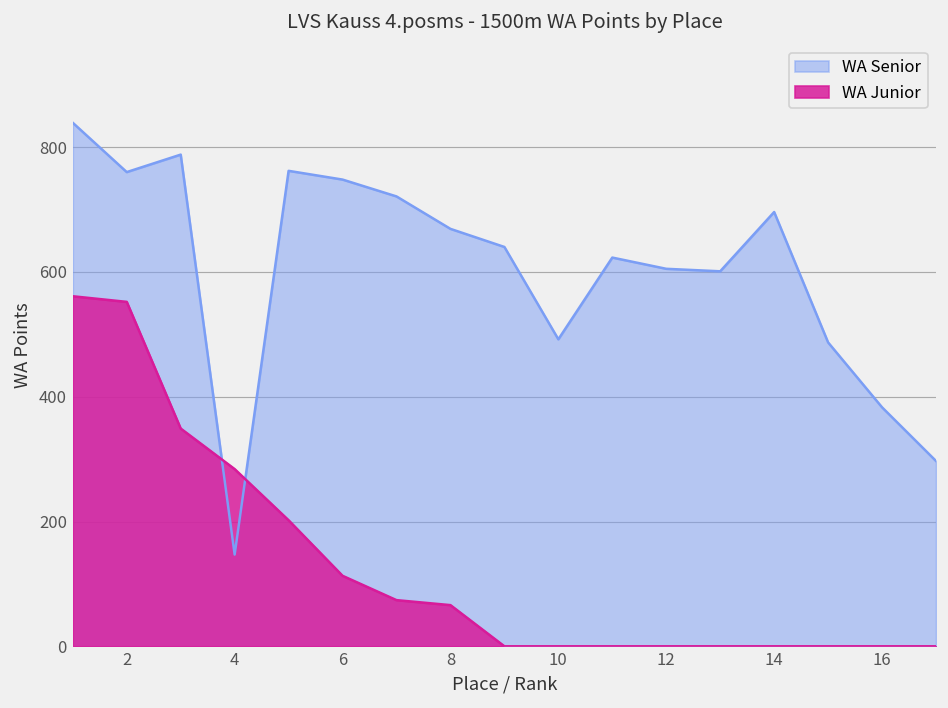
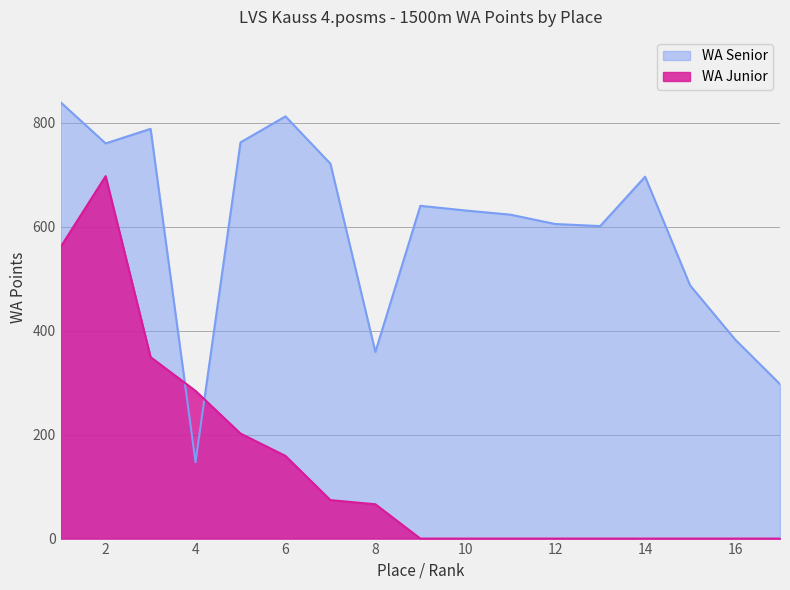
  {
    "WA Senior": {
      "2": 760,
      "4": 150,
-     "6": 750,
-     "8": 670,
-     "10": 490,
+     "6": 810,
+     "8": 360,
+     "10": 630,
      "12": 610,
      "14": 700,
      "16": 380
    },
    "WA Junior": {
-     "2": 550,
+     "2": 700,
      "4": 280,
-     "6": 110,
+     "6": 160,
      "8": 70,
      "10": 0,
      "12": 0,
      "14": 0,
      "16": 0
    }
  }
